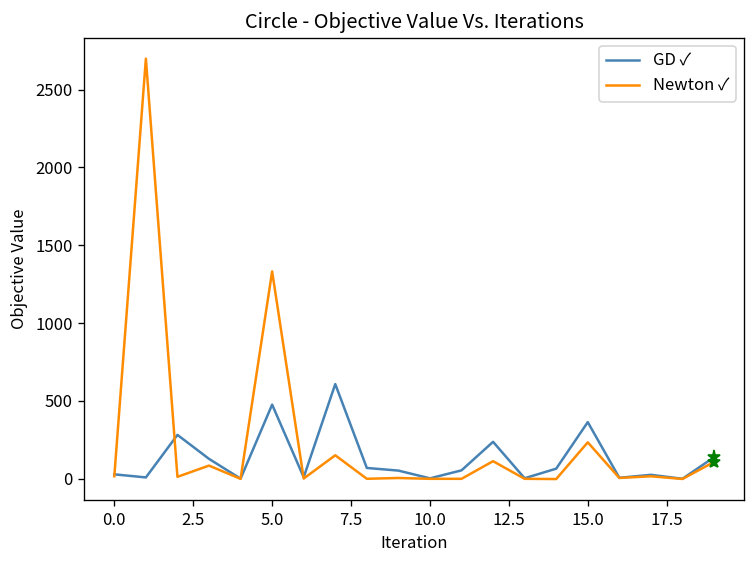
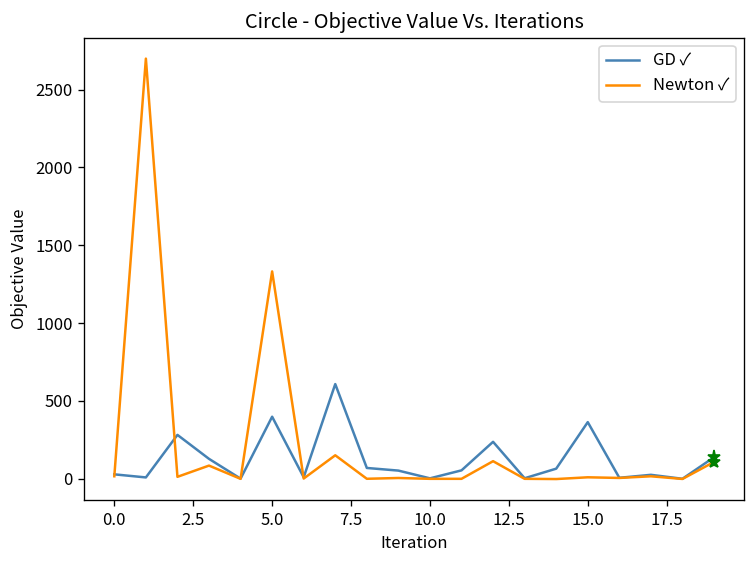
  {
    "GD ✓": {
-     "5.0": 480,
+     "5.0": 400,
      "15.0": 360
    },
    "Newton ✓": {
      "5.0": 1330,
-     "15.0": 230
+     "15.0": 10
    }
  }
